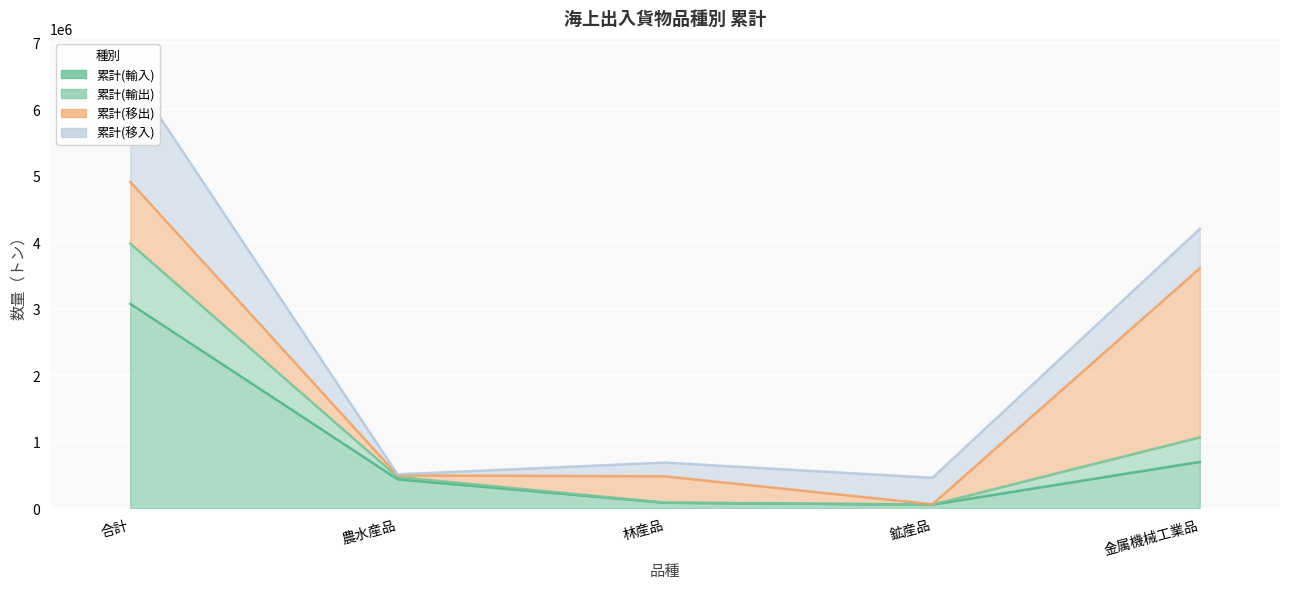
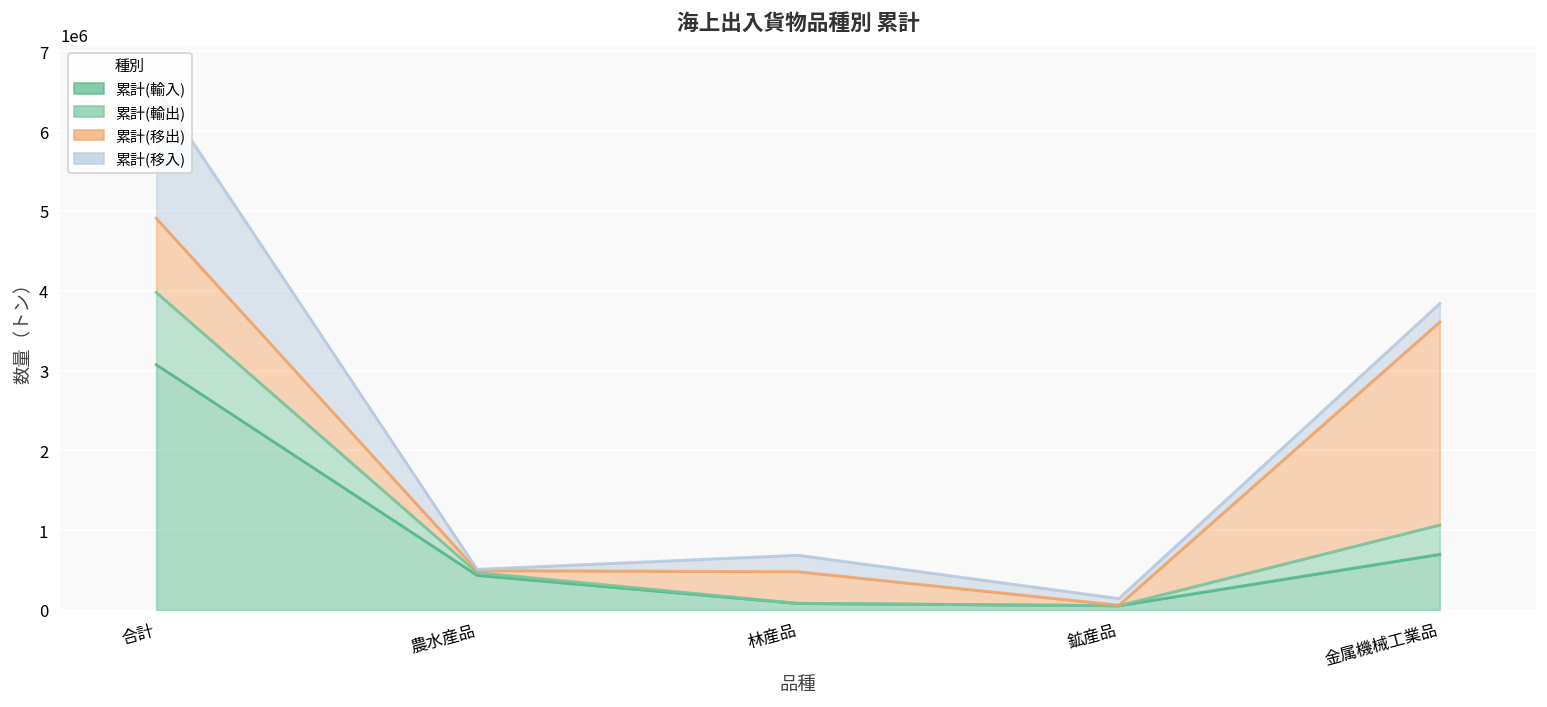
  {
    "累計(移出)": {
      "合計": 900000,
      "林産品": 400000,
      "金属機械工業品": 2500000
    },
    "累計(移入)": {
      "林産品": 200000,
-     "鉱産品": 400000,
-     "金属機械工業品": 600000
+     "鉱産品": 100000,
+     "金属機械工業品": 200000
    }
  }
